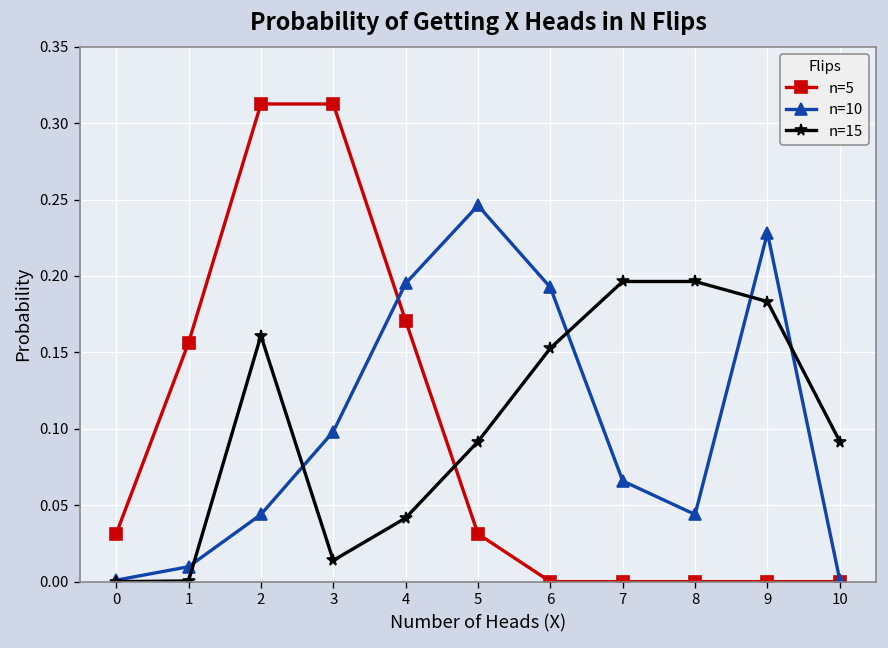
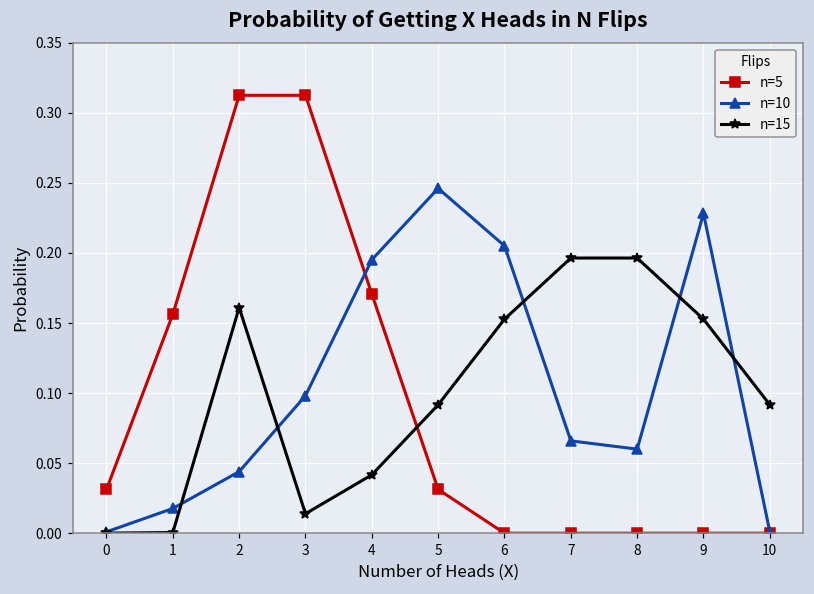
  {
    "n=5": {
      "0": 0.031,
      "1": 0.156,
      "2": 0.313,
      "3": 0.313,
      "4": 0.171,
      "5": 0.031,
      "6": 0.000,
      "7": 0.000,
      "8": 0.000,
      "9": 0.000
    },
    "n=10": {
-     "1": 0.010,
+     "1": 0.018,
      "2": 0.044,
      "3": 0.098,
      "4": 0.195,
      "5": 0.246,
-     "6": 0.193,
+     "6": 0.205,
      "7": 0.066,
-     "8": 0.044,
+     "8": 0.060,
      "9": 0.228
    },
    "n=15": {
      "1": 0.000,
      "2": 0.161,
      "3": 0.014,
      "4": 0.042,
      "5": 0.092,
      "6": 0.153,
      "7": 0.196,
      "8": 0.196,
-     "9": 0.183,
+     "9": 0.153,
      "10": 0.092
    }
  }
